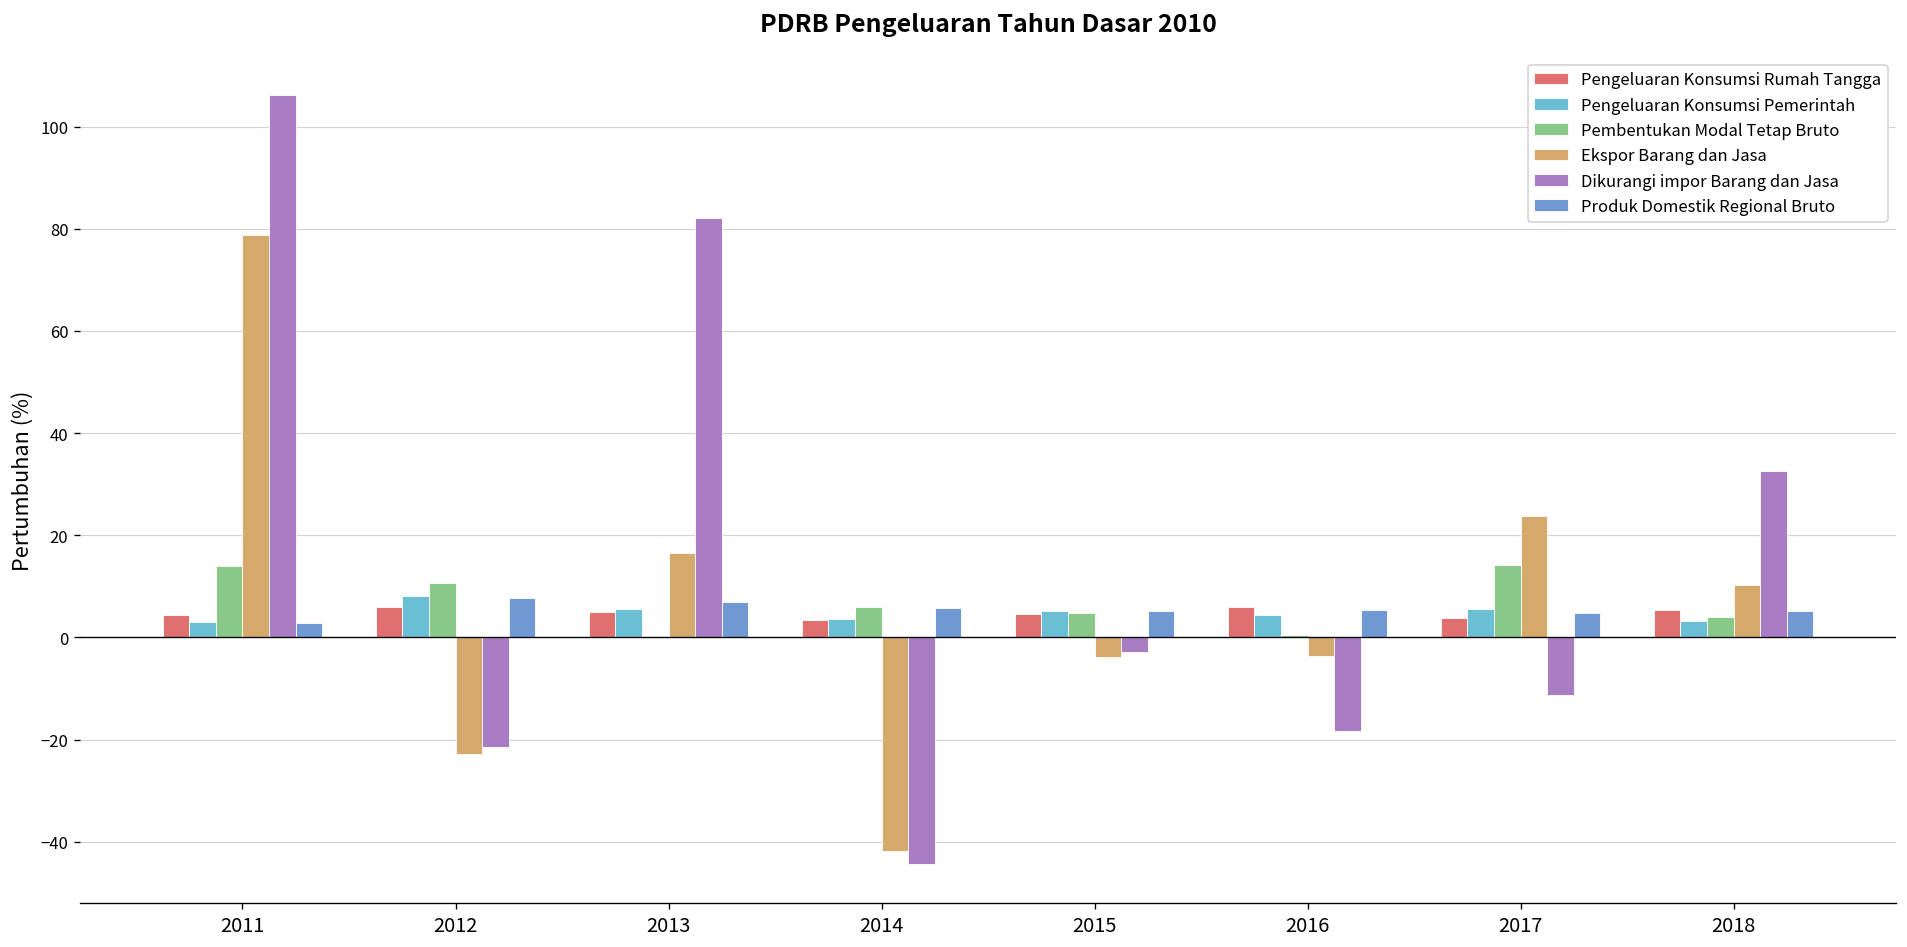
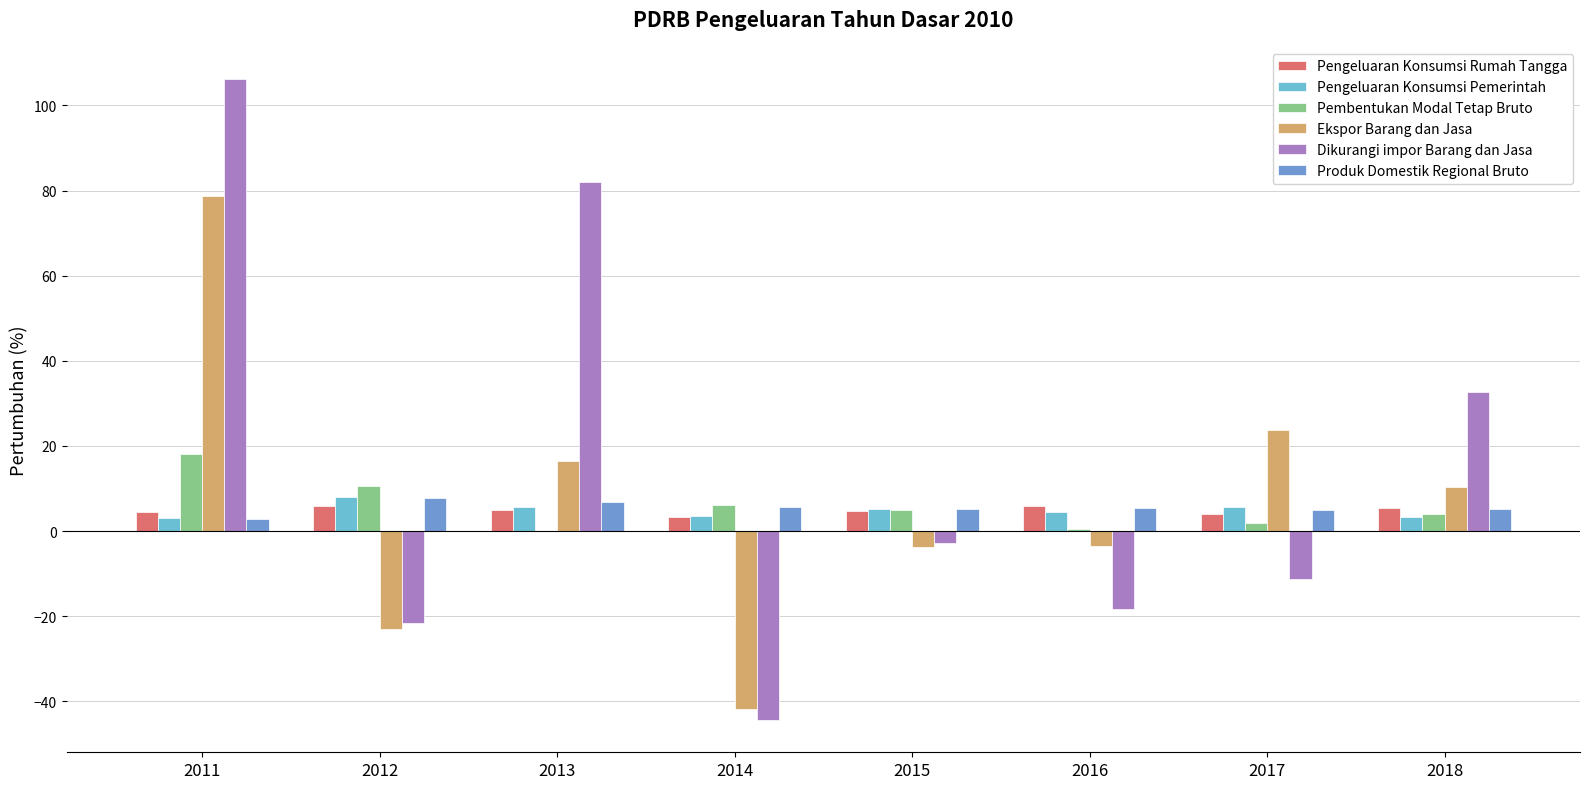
  {
    "Pembentukan Modal Tetap Bruto": {
-     "2011": 14,
+     "2011": 18,
      "2012": 11,
      "2014": 6,
      "2015": 5,
-     "2017": 14,
+     "2017": 2,
      "2018": 4
    },
    "Dikurangi impor Barang dan Jasa": {
      "2011": 106,
      "2012": -22,
      "2013": 82,
      "2014": -44,
      "2015": -3,
      "2016": -18,
      "2017": -11,
      "2018": 33
    }
  }
